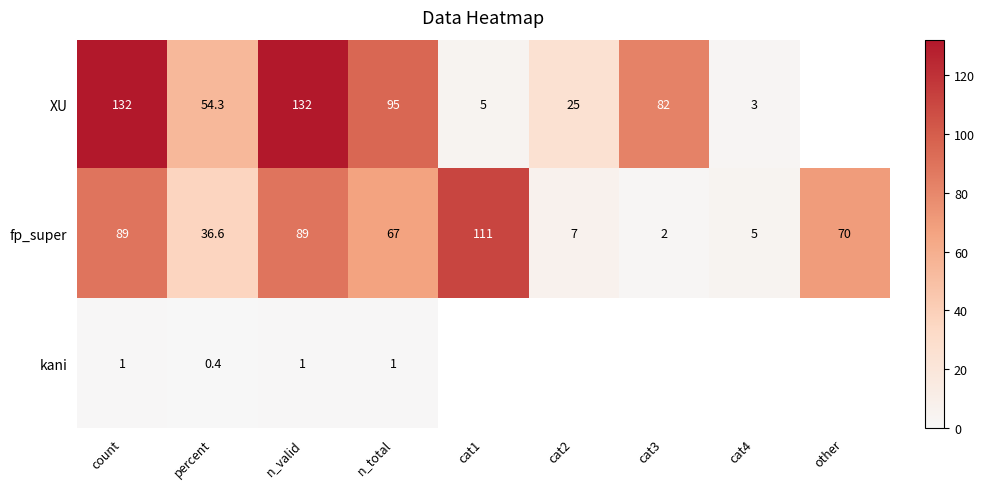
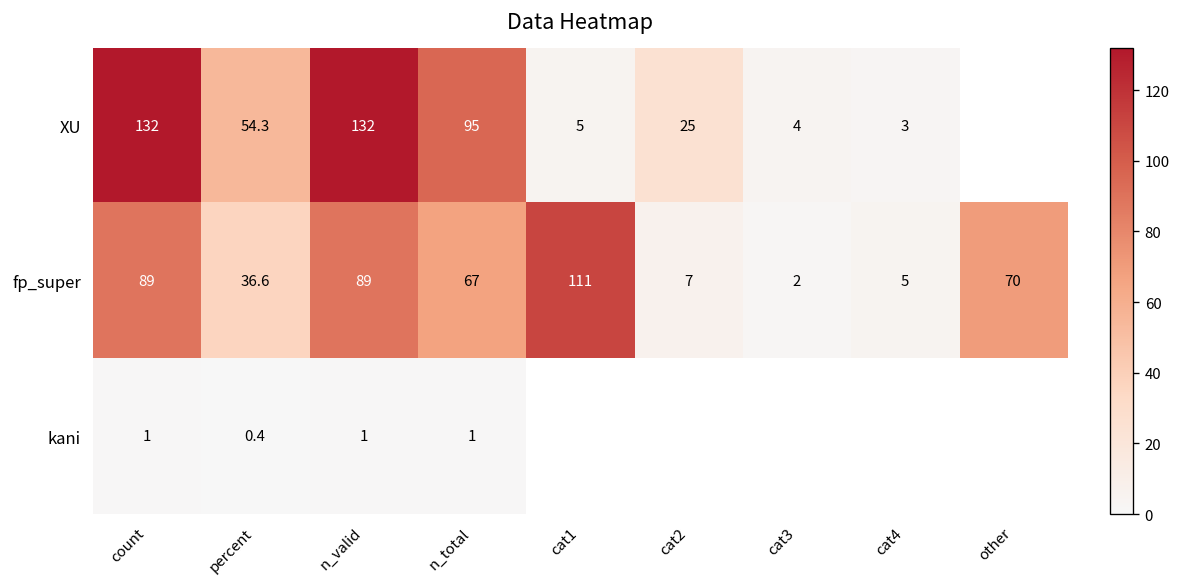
  {
    "XU": {
      "count": 132,
      "percent": 54.3,
      "n_valid": 132,
      "n_total": 95,
      "cat1": 5,
      "cat2": 25,
-     "cat3": 82,
+     "cat3": 4,
      "cat4": 3
    },
    "fp_super": {
      "count": 89,
      "percent": 36.6,
      "n_valid": 89,
      "n_total": 67,
      "cat1": 111,
      "cat2": 7,
      "cat3": 2,
      "cat4": 5,
      "other": 70
    },
    "kani": {
      "count": 1,
      "percent": 0.4,
      "n_valid": 1,
      "n_total": 1
    }
  }
